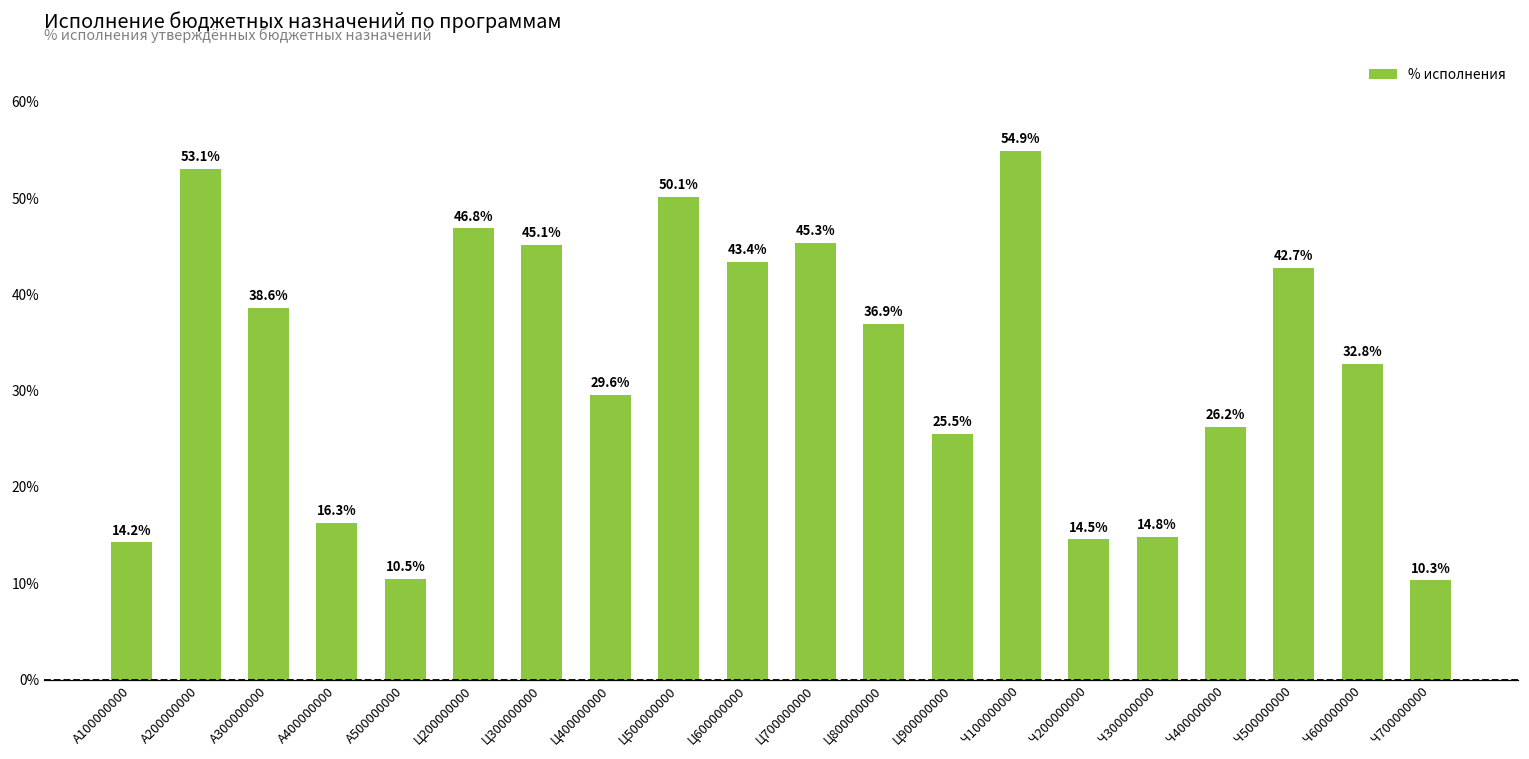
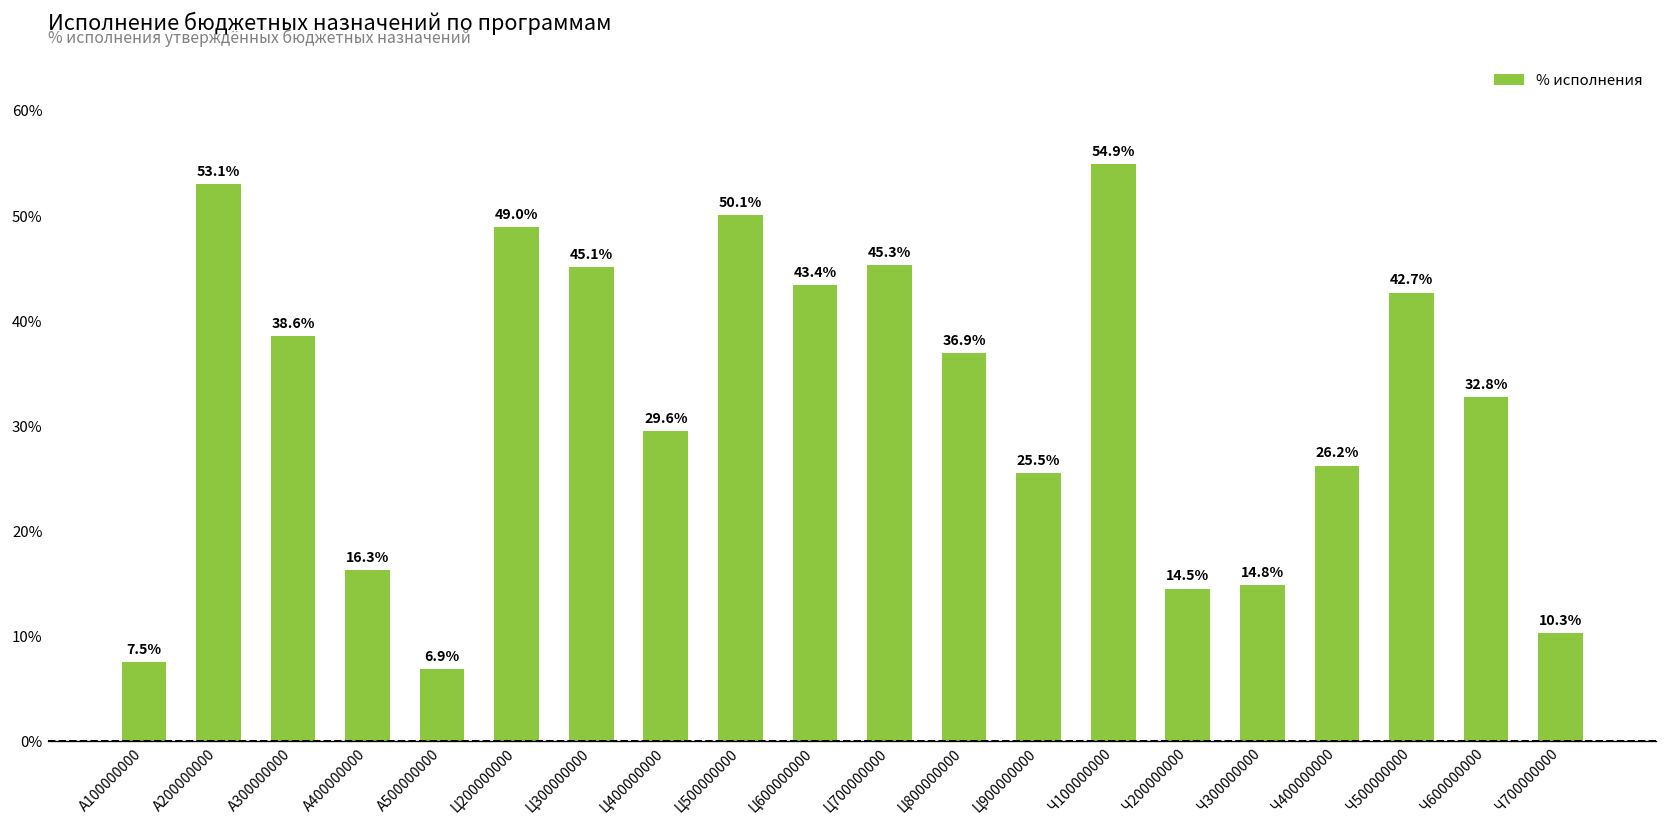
  {
-   "A100000000": "14.2%",
+   "A100000000": "7.5%",
    "A200000000": "53.1%",
    "A300000000": "38.6%",
    "A400000000": "16.3%",
-   "A500000000": "10.5%",
-   "Ц200000000": "46.8%",
+   "A500000000": "6.9%",
+   "Ц200000000": "49.0%",
    "Ц300000000": "45.1%",
    "Ц400000000": "29.6%",
    "Ц500000000": "50.1%",
    "Ц600000000": "43.4%",
    "Ц700000000": "45.3%",
    "Ц800000000": "36.9%",
    "Ц900000000": "25.5%",
    "Ч100000000": "54.9%",
    "Ч200000000": "14.5%",
    "Ч300000000": "14.8%",
    "Ч400000000": "26.2%",
    "Ч500000000": "42.7%",
    "Ч600000000": "32.8%",
    "Ч700000000": "10.3%"
  }
